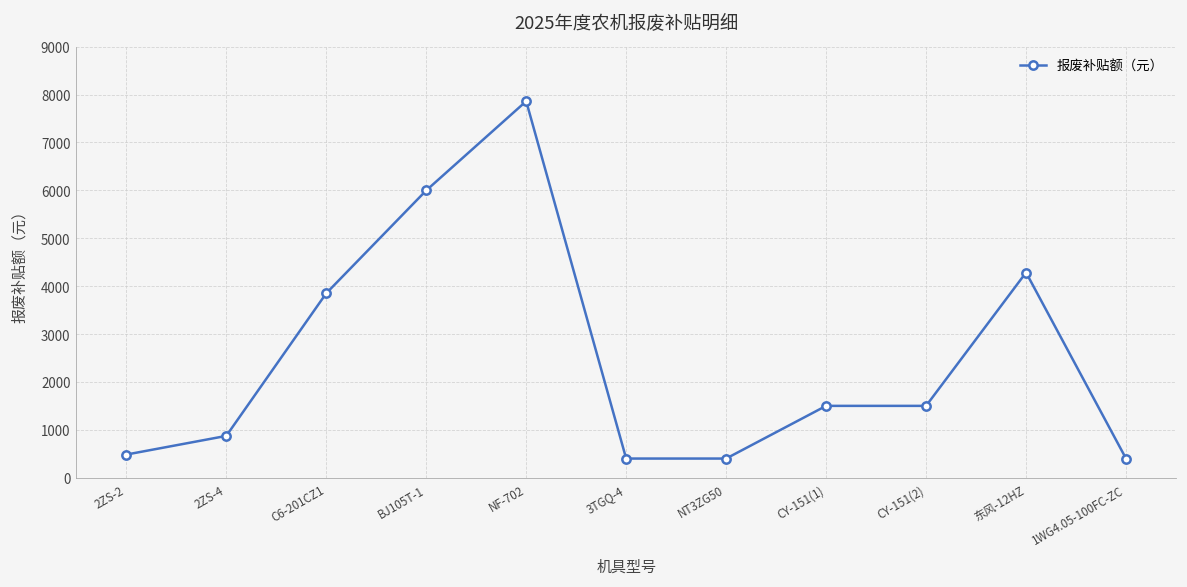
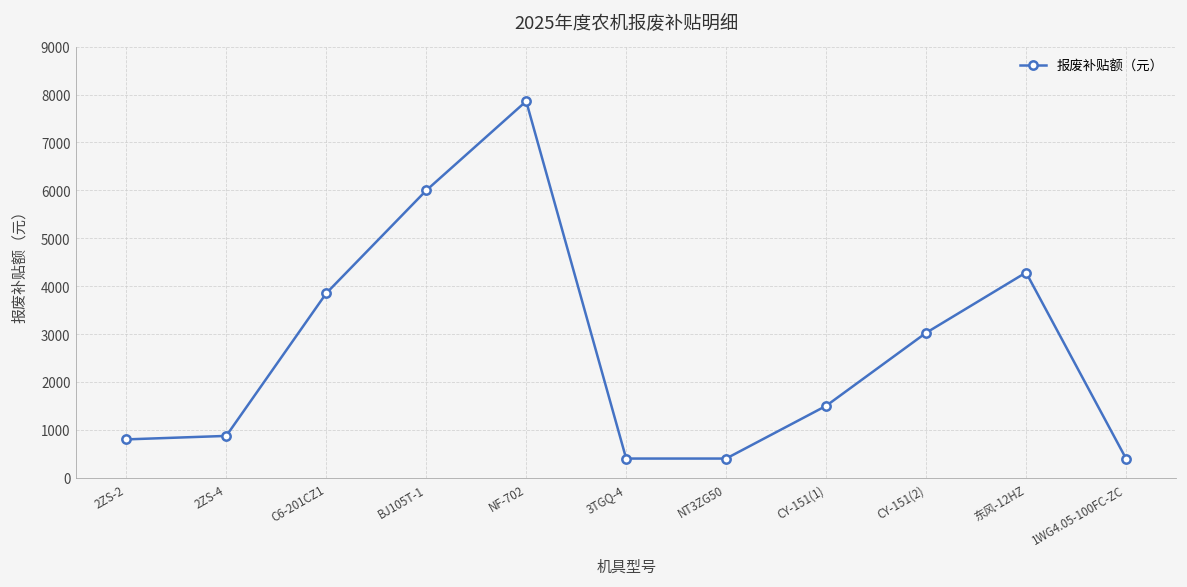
  {
-   "2ZS-2": 500,
+   "2ZS-2": 800,
    "2ZS-4": 900,
    "C6-201CZ1": 3900,
    "BJ105T-1": 6000,
    "NF-702": 7900,
    "3TGQ-4": 400,
    "NT3ZG50": 400,
    "CY-151(1)": 1500,
-   "CY-151(2)": 1500,
+   "CY-151(2)": 3000,
    "东风-12HZ": 4300,
    "1WG4.05-100FC-ZC": 400
  }
